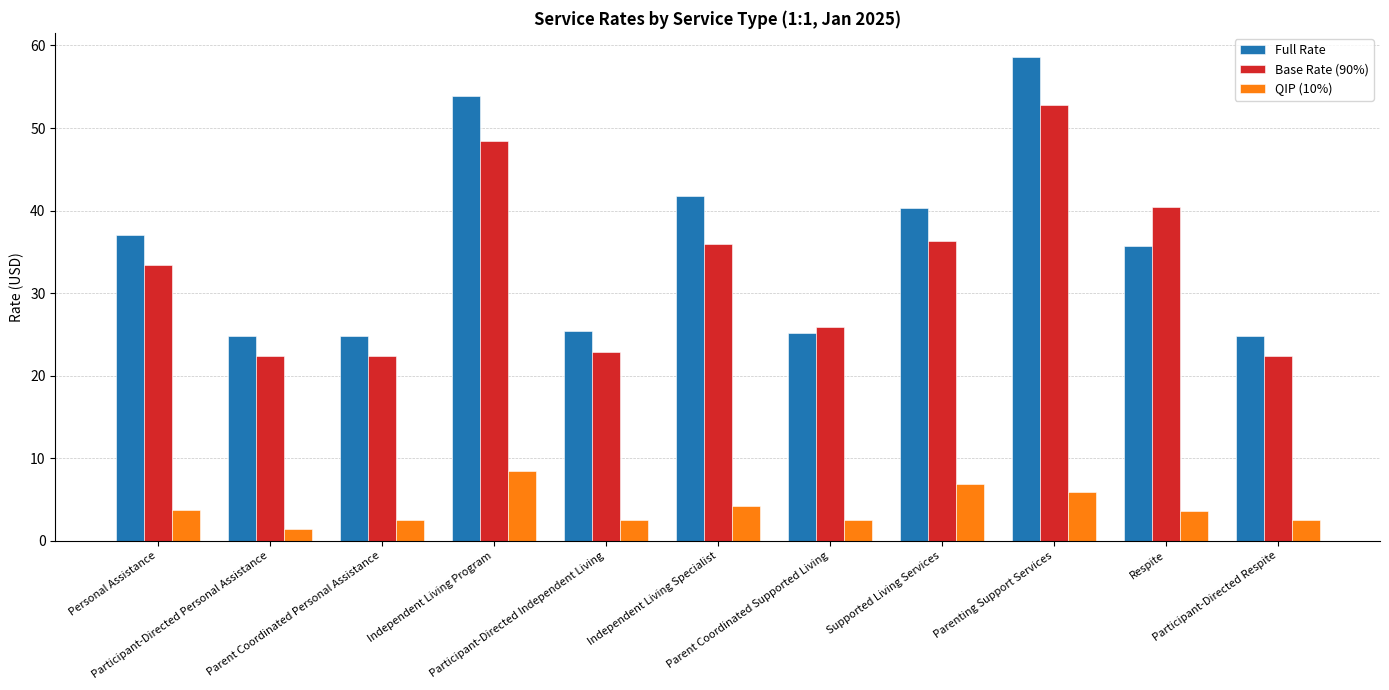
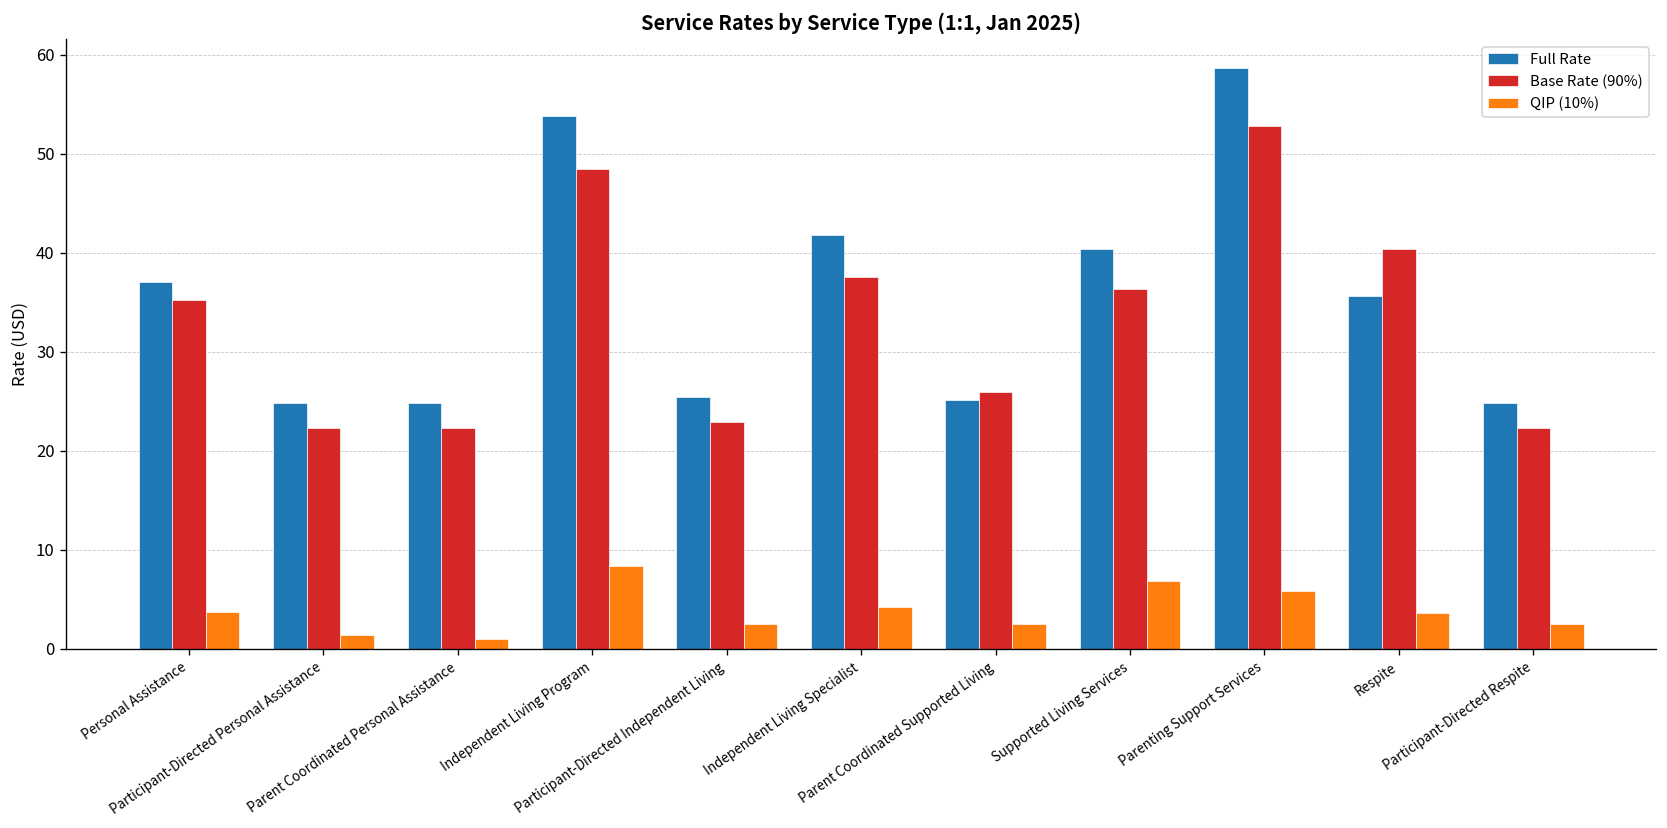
  {
    "Full Rate": {
      "Personal Assistance": 37,
      "Participant-Directed Personal Assistance": 25,
      "Parent Coordinated Personal Assistance": 25,
      "Independent Living Program": 54,
      "Participant-Directed Independent Living": 25,
      "Independent Living Specialist": 42,
      "Parent Coordinated Supported Living": 25,
      "Supported Living Services": 40,
      "Parenting Support Services": 59,
      "Respite": 36,
      "Participant-Directed Respite": 25
    },
    "Base Rate (90%)": {
-     "Personal Assistance": 33,
+     "Personal Assistance": 35,
      "Participant-Directed Personal Assistance": 22,
      "Parent Coordinated Personal Assistance": 22,
      "Independent Living Program": 48,
      "Participant-Directed Independent Living": 23,
-     "Independent Living Specialist": 36,
+     "Independent Living Specialist": 38,
      "Parent Coordinated Supported Living": 26,
      "Supported Living Services": 36,
      "Parenting Support Services": 53,
      "Respite": 40,
      "Participant-Directed Respite": 22
    },
    "QIP (10%)": {
      "Personal Assistance": 4,
      "Participant-Directed Personal Assistance": 1,
-     "Parent Coordinated Personal Assistance": 2,
+     "Parent Coordinated Personal Assistance": 1,
      "Independent Living Program": 8,
      "Participant-Directed Independent Living": 3,
      "Independent Living Specialist": 4,
      "Parent Coordinated Supported Living": 3,
      "Supported Living Services": 7,
      "Parenting Support Services": 6,
      "Respite": 4,
      "Participant-Directed Respite": 2
    }
  }
